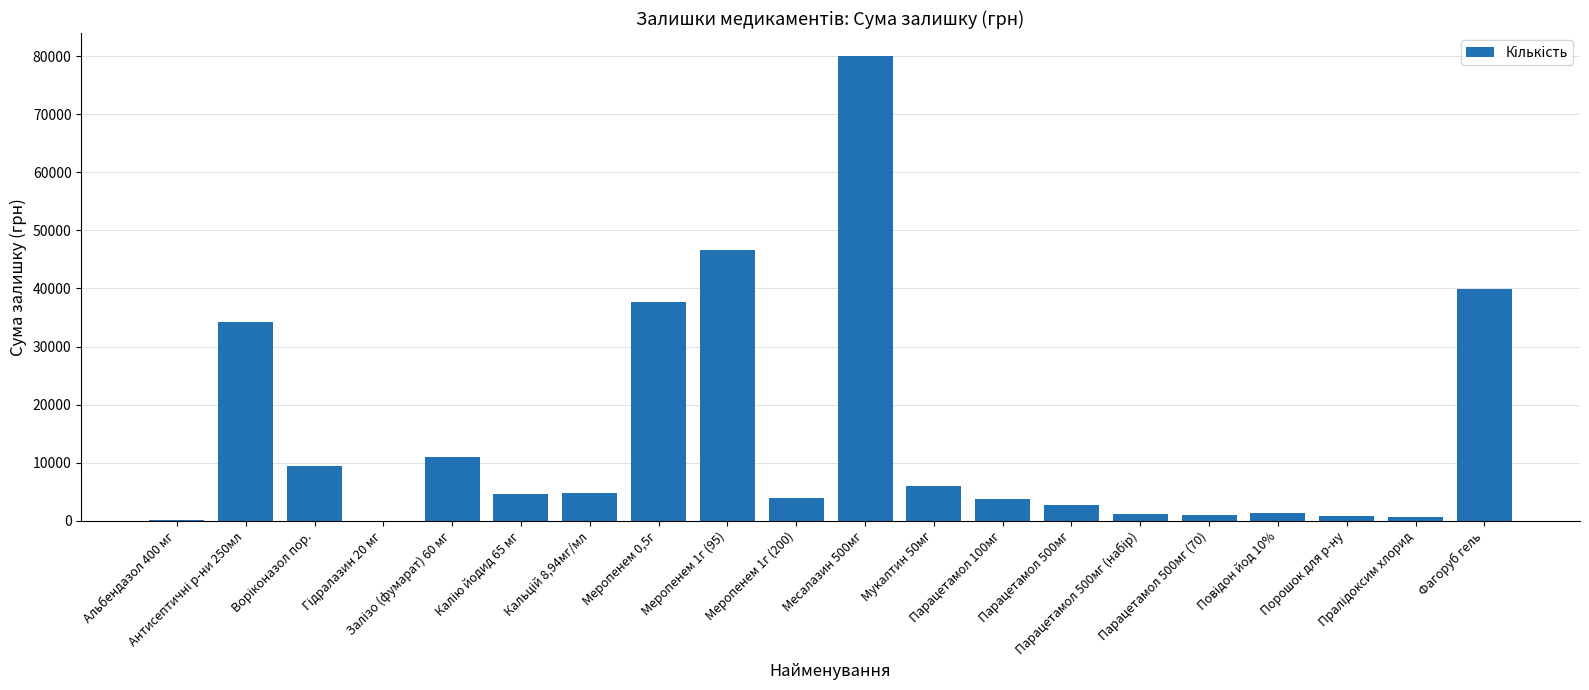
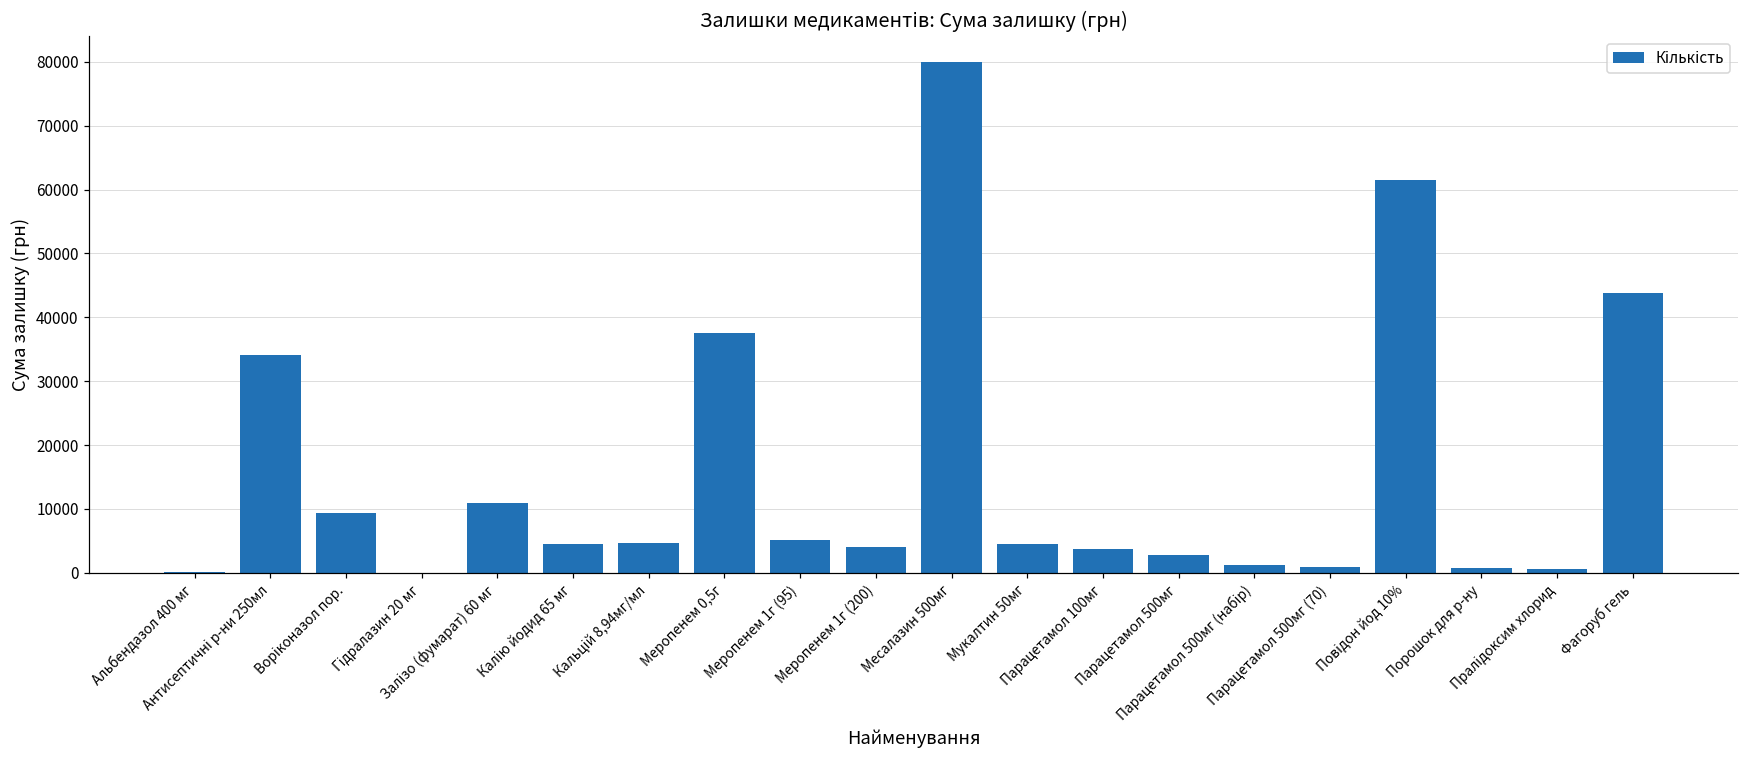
  {
    "Антисептичні р-ни 250мл": 34000,
    "Воріконазол пор.": 9000,
    "Залізо (фумарат) 60 мг": 11000,
    "Калію йодид 65 мг": 5000,
    "Кальцій 8,94мг/мл": 5000,
    "Меропенем 0,5г": 38000,
-   "Меропенем 1г (95)": 47000,
+   "Меропенем 1г (95)": 5000,
    "Меропенем 1г (200)": 4000,
    "Месалазин 500мг": 80000,
-   "Мукалтин 50мг": 6000,
+   "Мукалтин 50мг": 4000,
    "Парацетамол 100мг": 4000,
    "Парацетамол 500мг": 3000,
    "Парацетамол 500мг (набір)": 1000,
    "Парацетамол 500мг (70)": 1000,
-   "Повідон йод 10%": 1000,
+   "Повідон йод 10%": 61000,
    "Порошок для р-ну": 1000,
    "Пралідоксим хлорид": 1000,
-   "Фагоруб гель": 40000
+   "Фагоруб гель": 44000
  }
